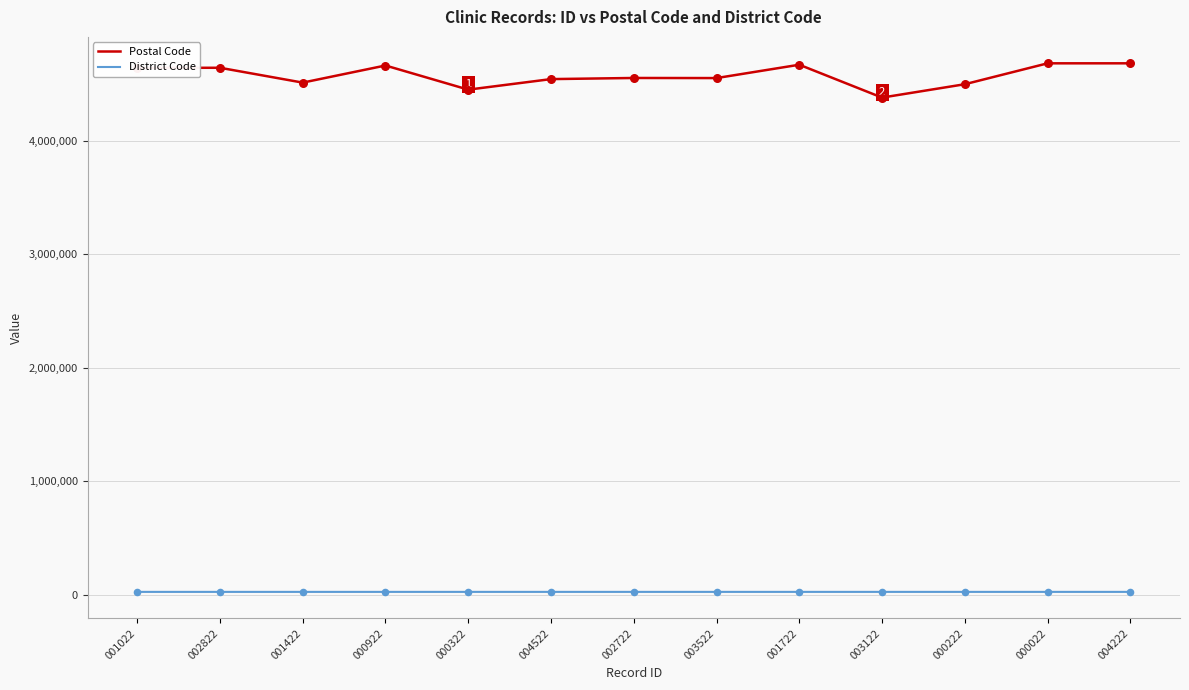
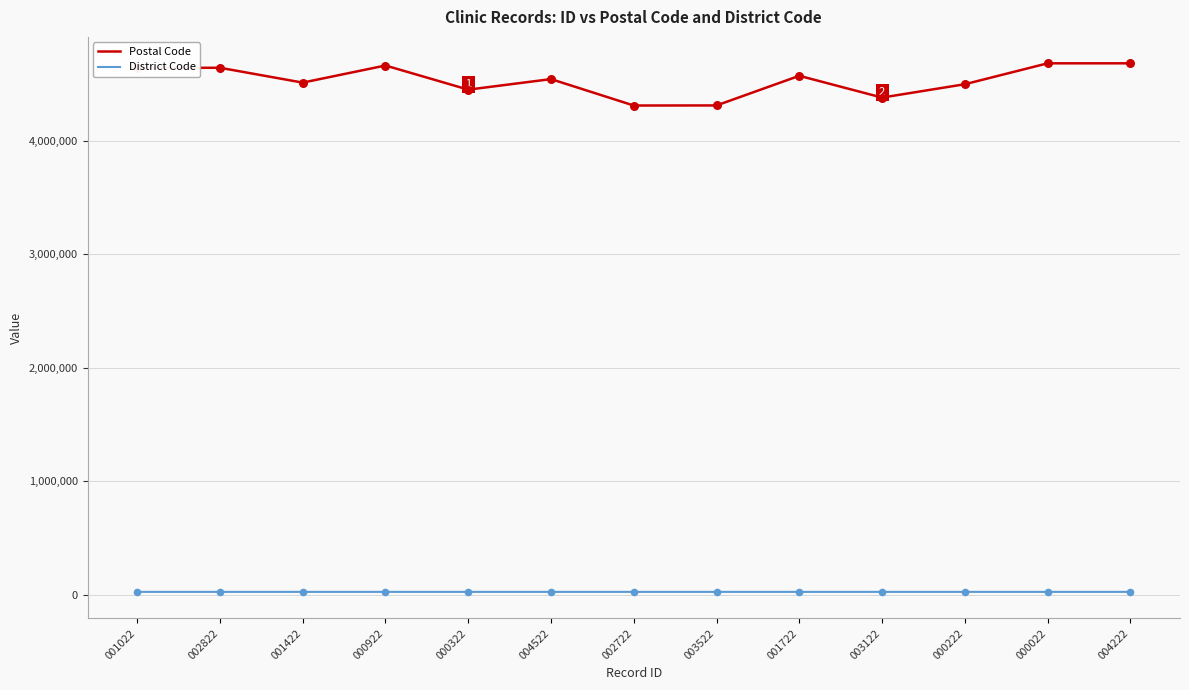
  {
    "Postal Code": {
      "002822": "4,640,000",
      "001422": "4,510,000",
      "000922": "4,660,000",
      "004522": "4,540,000",
-     "002722": "4,550,000",
-     "003522": "4,550,000",
-     "001722": "4,670,000",
+     "002722": "4,310,000",
+     "003522": "4,310,000",
+     "001722": "4,570,000",
      "000222": "4,500,000",
      "000022": "4,680,000",
      "004222": "4,680,000"
    },
    "District Code": {
      "001022": "20,000",
      "002822": "20,000",
      "001422": "20,000",
      "000922": "20,000",
      "000322": "20,000",
      "004522": "20,000",
      "002722": "20,000",
      "003522": "20,000",
      "001722": "20,000",
      "003122": "20,000",
      "000222": "20,000",
      "000022": "20,000",
      "004222": "20,000"
    }
  }
